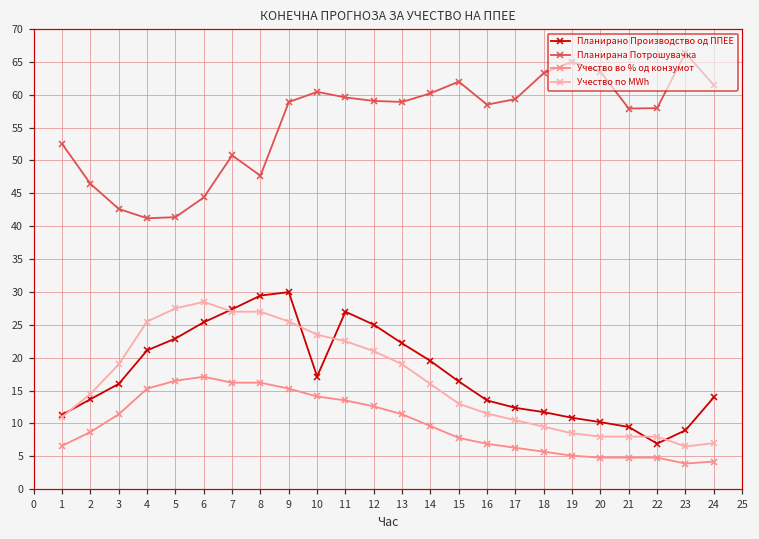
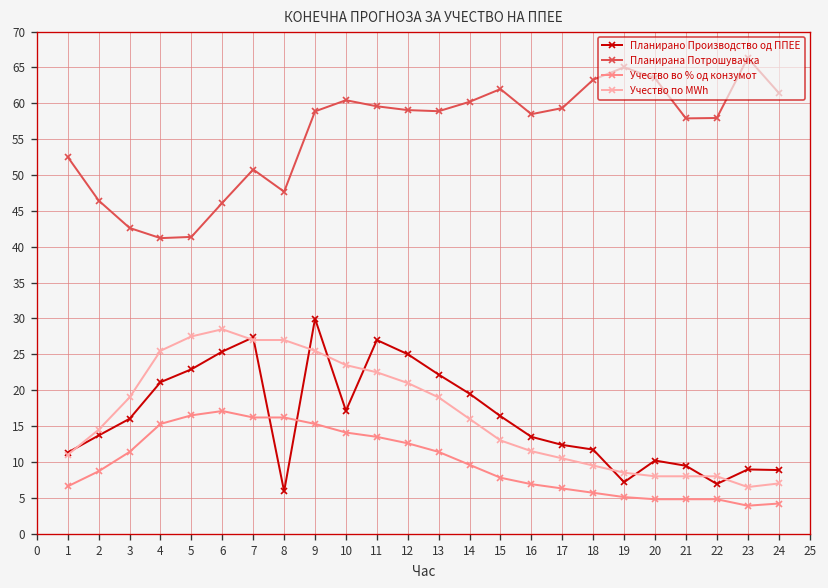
  {
    "Планирано Производство од ППЕЕ": {
      "2": 14,
      "3": 16,
      "4": 21,
      "5": 23,
      "6": 25,
-     "8": 29,
+     "8": 6,
      "9": 30,
      "10": 17,
      "11": 27,
      "12": 25,
      "13": 22,
      "14": 20,
      "15": 16,
      "16": 14,
      "17": 12,
      "18": 12,
-     "19": 11,
+     "19": 7,
      "20": 10,
      "21": 9,
      "22": 7,
      "23": 9,
-     "24": 14
+     "24": 9
    },
    "Планирана Потрошувачка": {
      "1": 53,
      "2": 46,
      "3": 43,
      "4": 41,
      "5": 41,
-     "6": 44,
+     "6": 46,
      "7": 51,
      "8": 48,
      "9": 59,
      "10": 60,
      "11": 60,
      "12": 59,
      "13": 59,
      "14": 60,
      "15": 62,
      "16": 58,
      "17": 59,
      "18": 63,
      "21": 58,
      "22": 58
    }
  }
